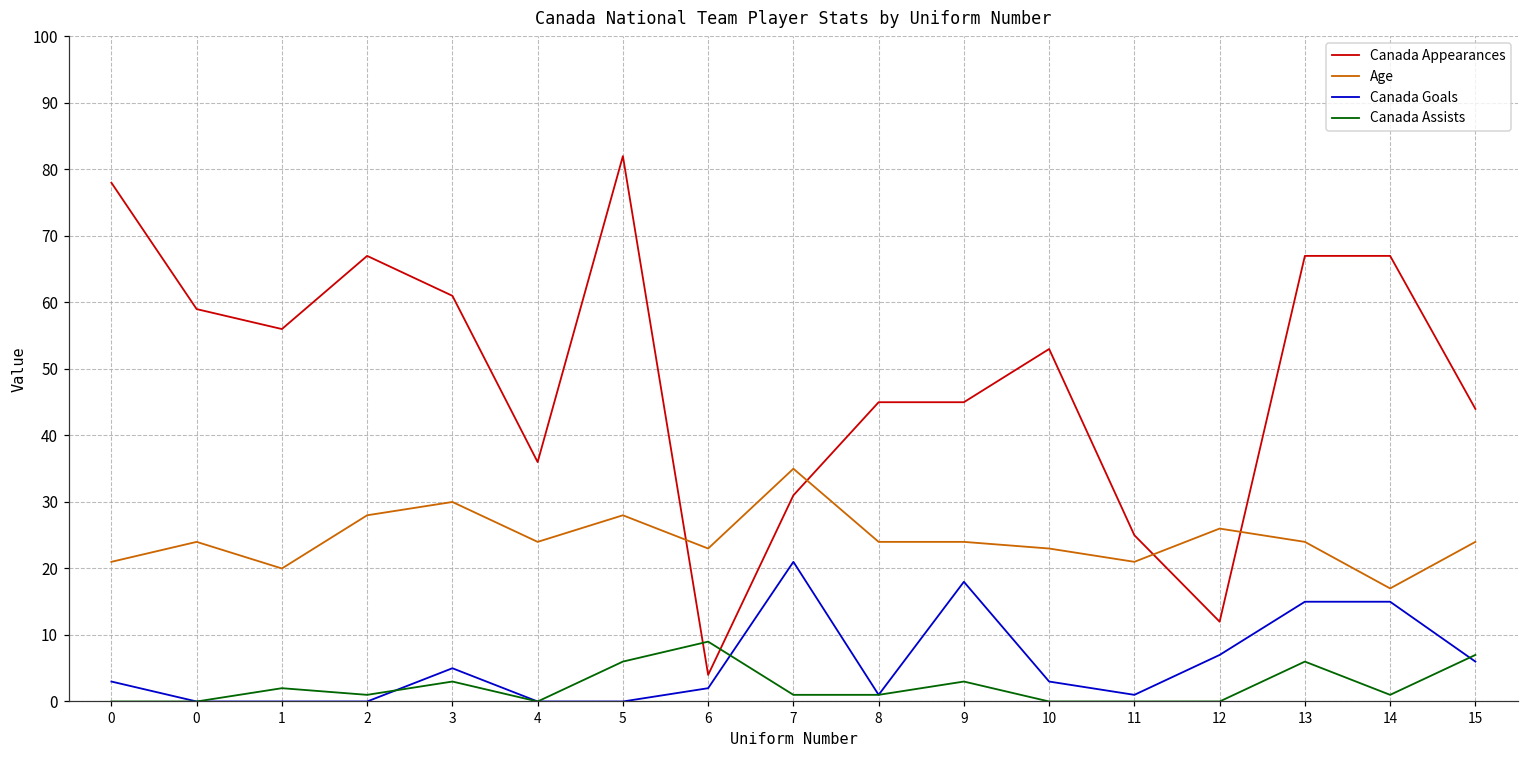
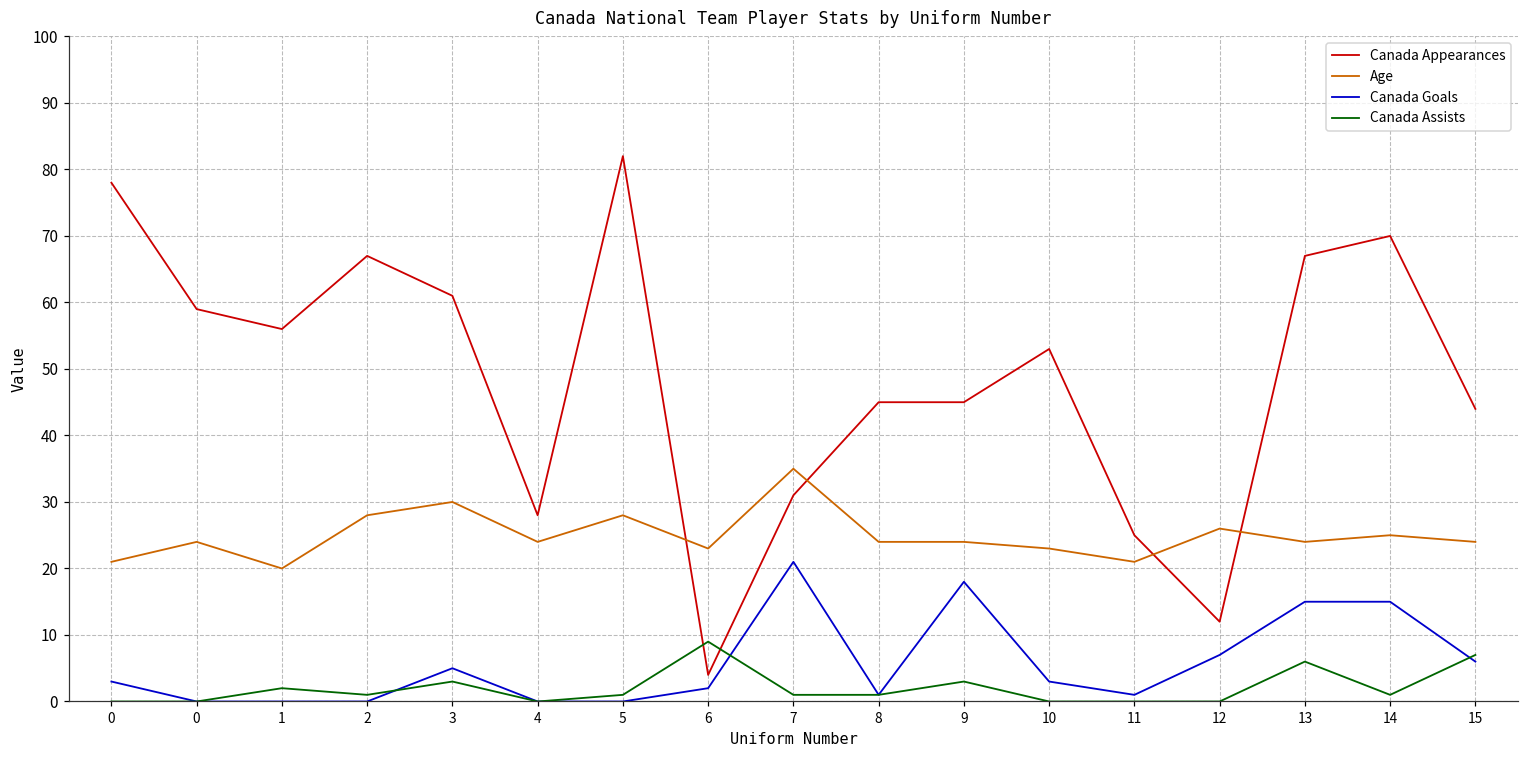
  {
    "Canada Appearances": {
      "1": 56,
      "2": 67,
      "3": 61,
-     "4": 36,
+     "4": 28,
      "5": 82,
      "6": 4,
      "7": 31,
      "8": 45,
      "9": 45,
      "10": 53,
      "11": 25,
      "12": 12,
      "13": 67,
-     "14": 67,
+     "14": 70,
      "15": 44
    },
    "Age": {
      "1": 20,
      "2": 28,
      "3": 30,
      "4": 24,
      "5": 28,
      "6": 23,
      "7": 35,
      "8": 24,
      "9": 24,
      "10": 23,
      "11": 21,
      "12": 26,
      "13": 24,
-     "14": 17,
+     "14": 25,
      "15": 24
    },
    "Canada Goals": {
      "1": 0,
      "2": 0,
      "3": 5,
      "5": 0,
      "6": 2,
      "7": 21,
      "9": 18,
      "10": 3,
      "11": 1,
      "12": 7,
      "13": 15,
      "14": 15,
      "15": 6
    },
    "Canada Assists": {
      "1": 2,
      "2": 1,
      "3": 3,
-     "5": 6,
+     "5": 1,
      "6": 9,
      "7": 1,
      "9": 3,
      "10": 0,
      "11": 0,
      "12": 0,
      "13": 6,
      "14": 1,
      "15": 7
    }
  }
